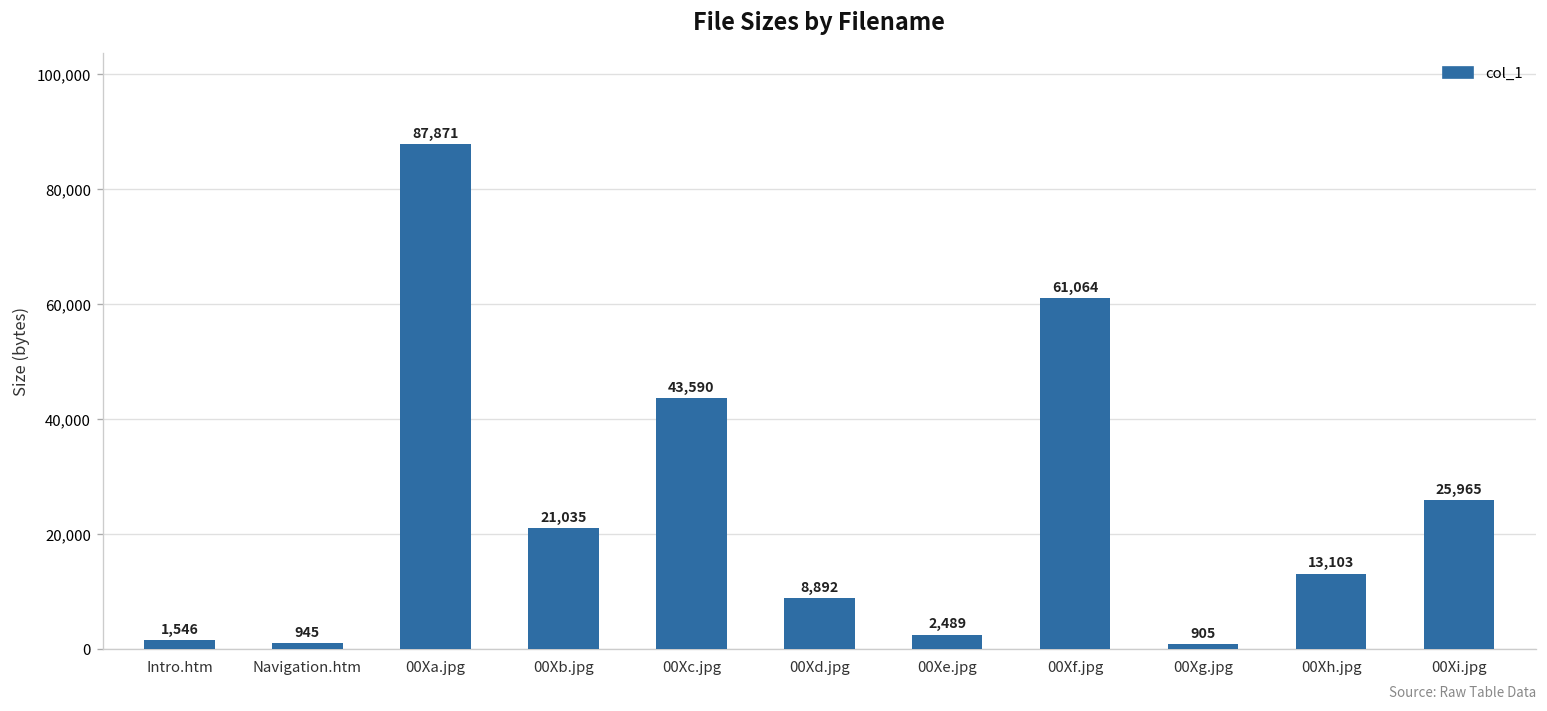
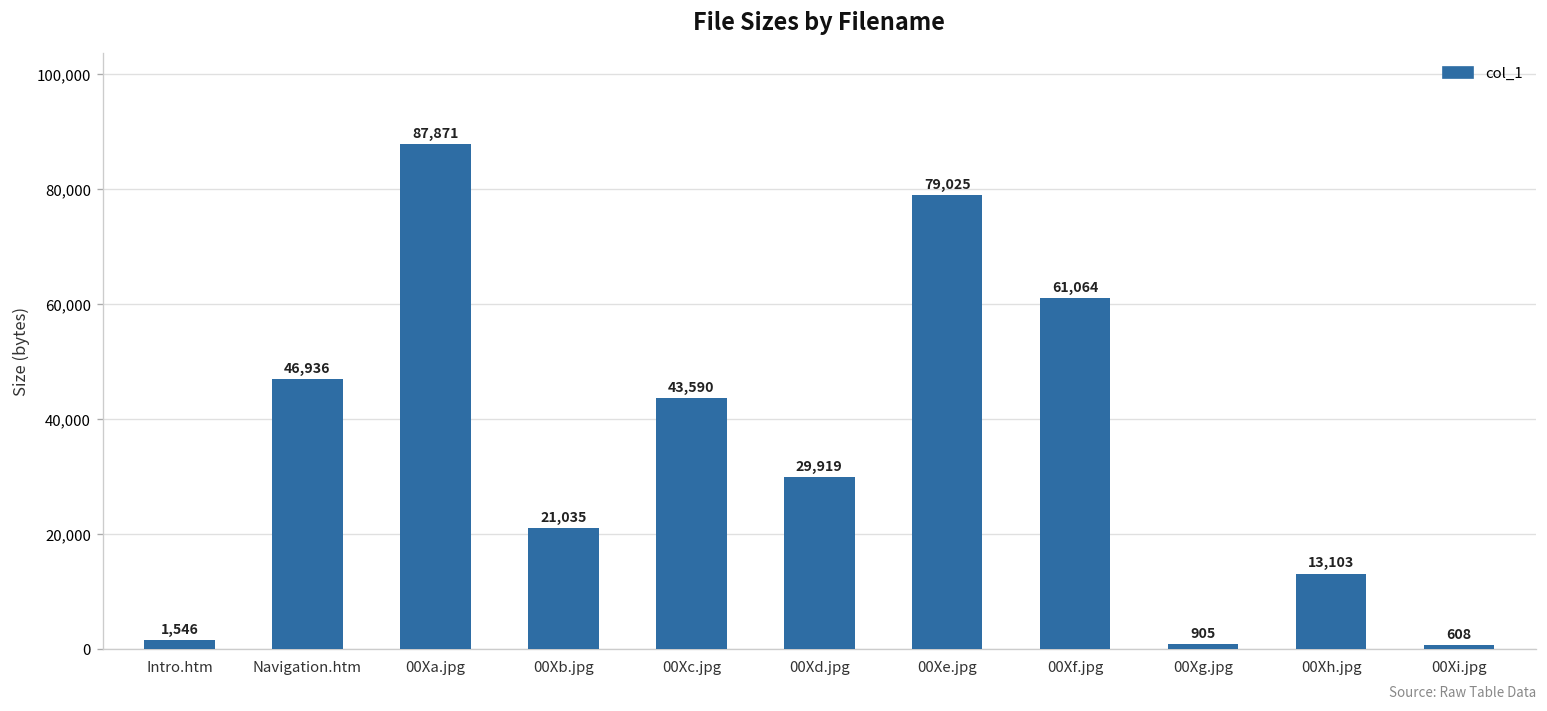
  {
    "Intro.htm": "1,546",
-   "Navigation.htm": "945",
+   "Navigation.htm": "46,936",
    "00Xa.jpg": "87,871",
    "00Xb.jpg": "21,035",
    "00Xc.jpg": "43,590",
-   "00Xd.jpg": "8,892",
-   "00Xe.jpg": "2,489",
+   "00Xd.jpg": "29,919",
+   "00Xe.jpg": "79,025",
    "00Xf.jpg": "61,064",
    "00Xg.jpg": "905",
    "00Xh.jpg": "13,103",
-   "00Xi.jpg": "25,965"
+   "00Xi.jpg": "608"
  }
